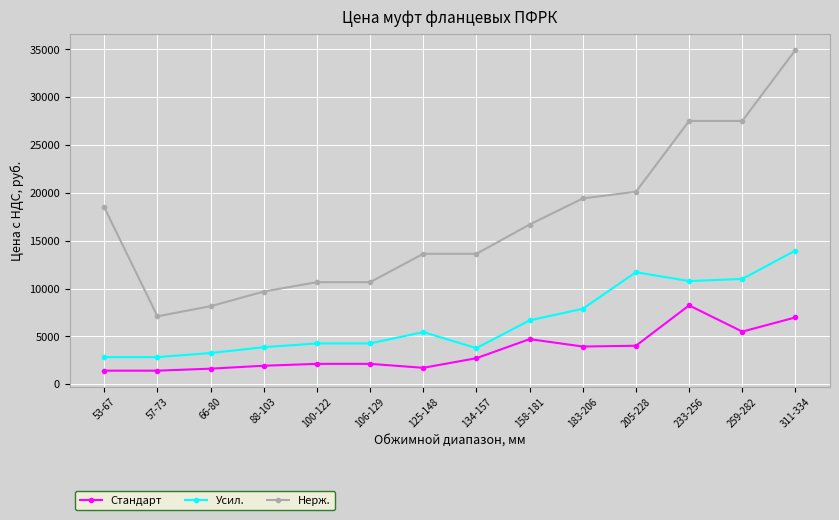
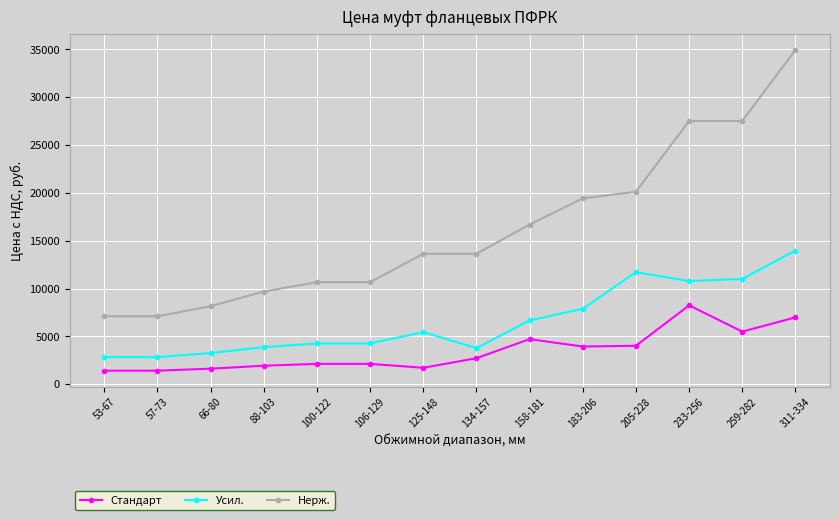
  {
    "Стандарт": {
      "53-67": 1000,
      "57-73": 1000,
      "66-80": 2000,
      "88-103": 2000,
      "100-122": 2000,
      "106-129": 2000,
      "125-148": 2000,
      "134-157": 3000,
      "158-181": 5000,
      "183-206": 4000,
      "205-228": 4000,
      "233-256": 8000,
      "259-282": 6000,
      "311-334": 7000
    },
    "Усил.": {
      "53-67": 3000,
      "57-73": 3000,
      "66-80": 3000,
      "88-103": 4000,
      "100-122": 4000,
      "106-129": 4000,
      "125-148": 5000,
      "134-157": 4000,
      "158-181": 7000,
      "183-206": 8000,
      "205-228": 12000,
      "233-256": 11000,
      "259-282": 11000,
      "311-334": 14000
    },
    "Нерж.": {
-     "53-67": 18000,
+     "53-67": 7000,
      "57-73": 7000,
      "66-80": 8000,
      "88-103": 10000,
      "100-122": 11000,
      "106-129": 11000,
      "125-148": 14000,
      "134-157": 14000,
      "158-181": 17000,
      "183-206": 19000,
      "205-228": 20000,
      "233-256": 28000,
      "259-282": 28000,
      "311-334": 35000
    }
  }
